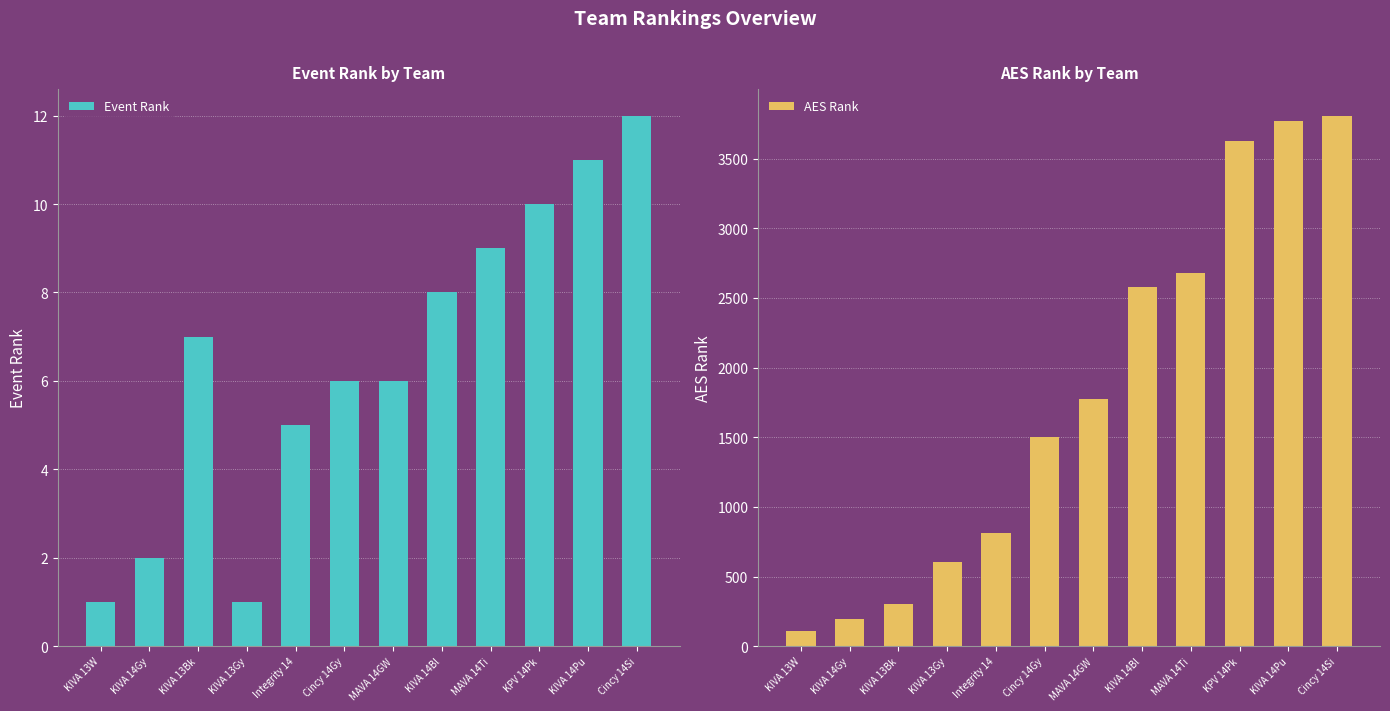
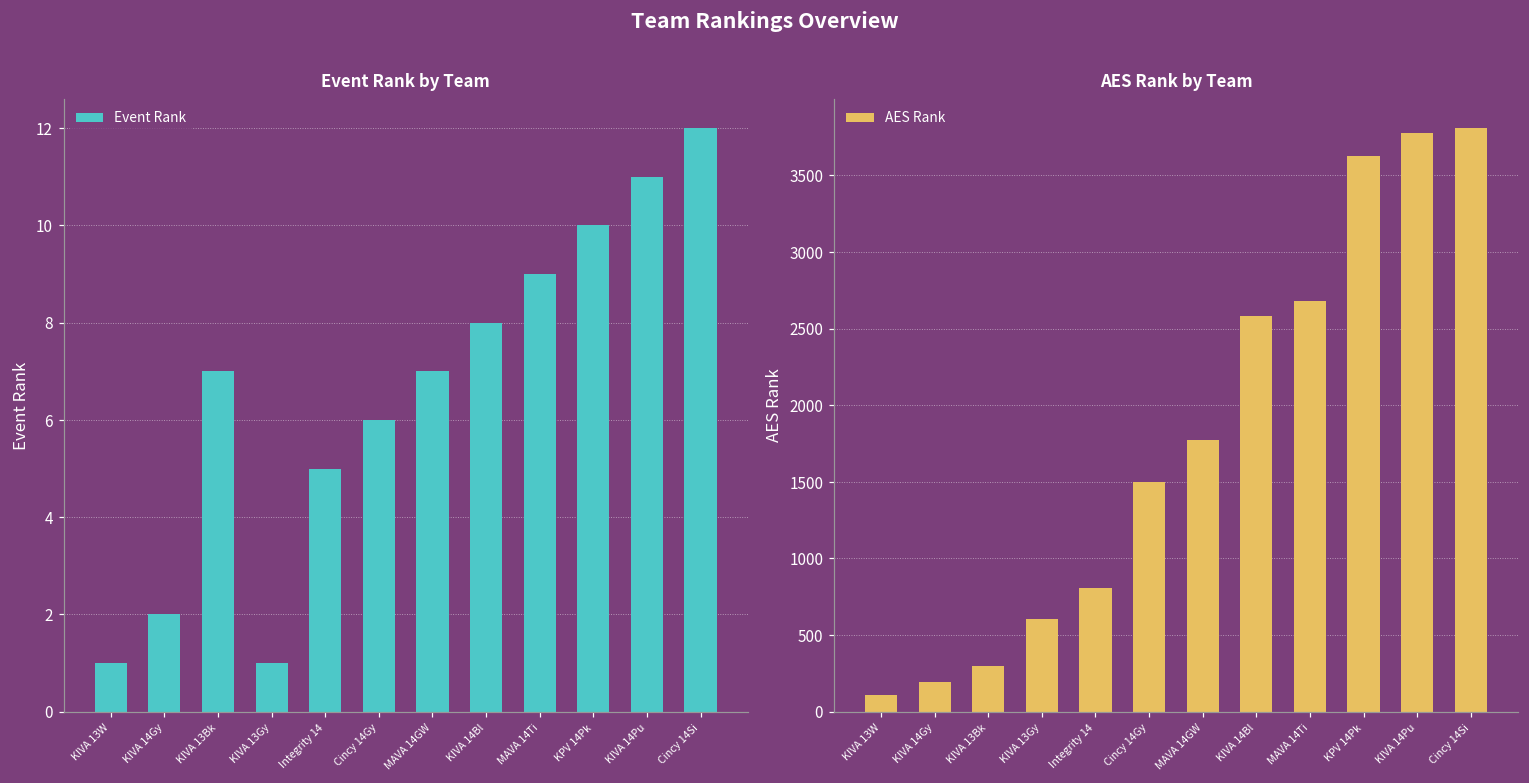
  {
    "Event Rank by Team": {
      "KIVA 13W": 1,
      "KIVA 14Gy": 2,
      "KIVA 13Bk": 7,
      "KIVA 13Gy": 1,
      "Integrity 14": 5,
      "Cincy 14Gy": 6,
-     "MAVA 14GW": 6,
+     "MAVA 14GW": 7,
      "KIVA 14Bl": 8,
      "MAVA 14Ti": 9,
      "KPV 14Pk": 10,
      "KIVA 14Pu": 11,
      "Cincy 14Si": 12
    },
    "AES Rank by Team": {
      "KIVA 13W": 110,
      "KIVA 14Gy": 200,
      "KIVA 13Bk": 300,
      "KIVA 13Gy": 600,
      "Integrity 14": 810,
      "Cincy 14Gy": 1500,
      "MAVA 14GW": 1770,
      "KIVA 14Bl": 2580,
      "MAVA 14Ti": 2680,
      "KPV 14Pk": 3620,
      "KIVA 14Pu": 3770,
      "Cincy 14Si": 3810
    }
  }
